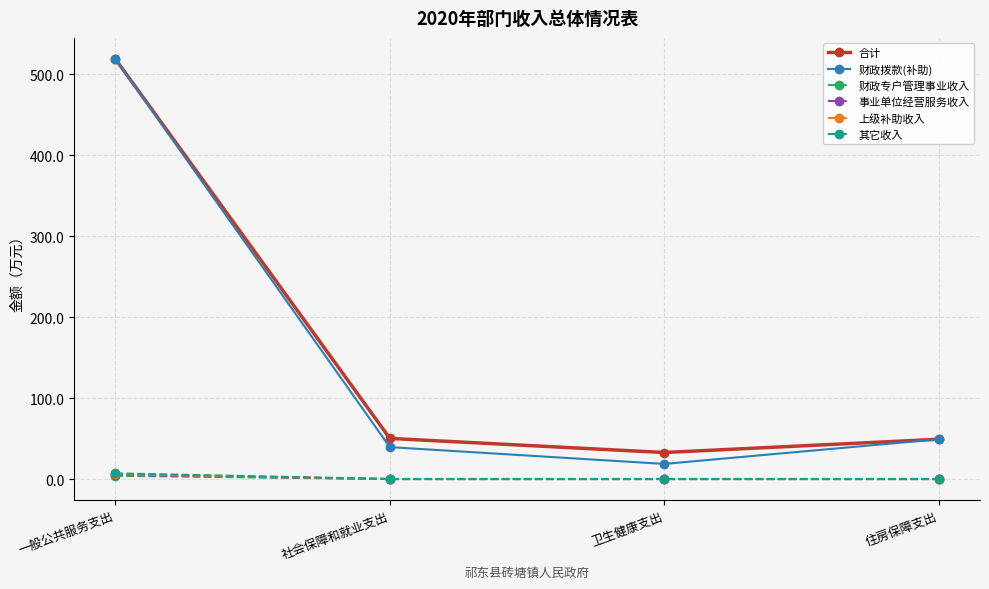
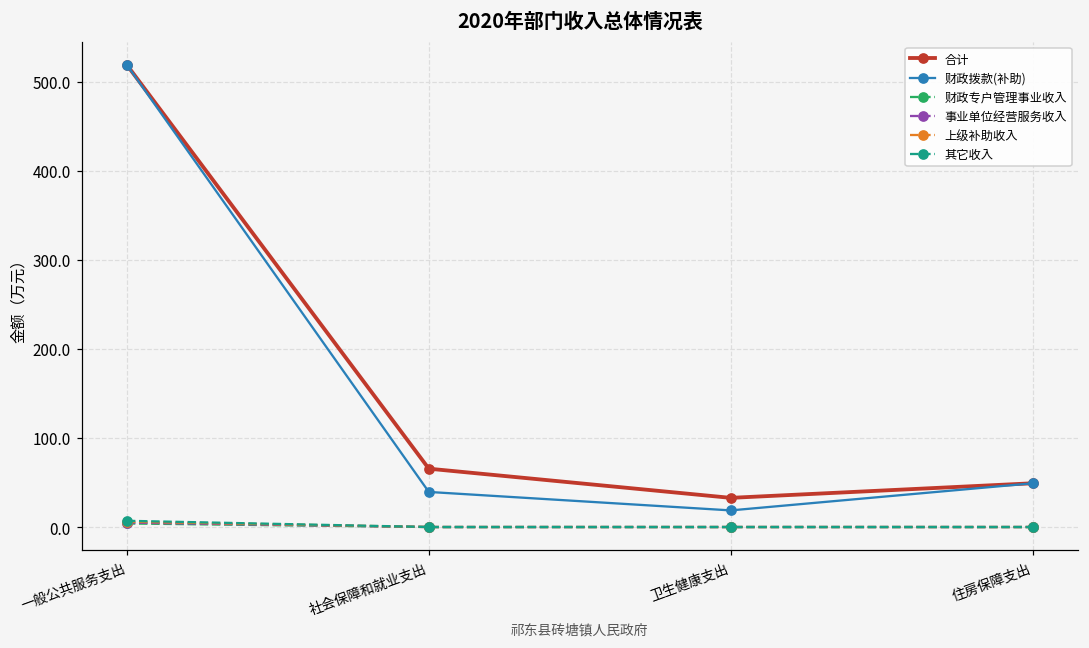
  {
    "合计": {
-     "社会保障和就业支出": 50,
+     "社会保障和就业支出": 70,
      "卫生健康支出": 30
    },
    "财政拨款(补助)": {
      "社会保障和就业支出": 40,
      "卫生健康支出": 20
    }
  }
